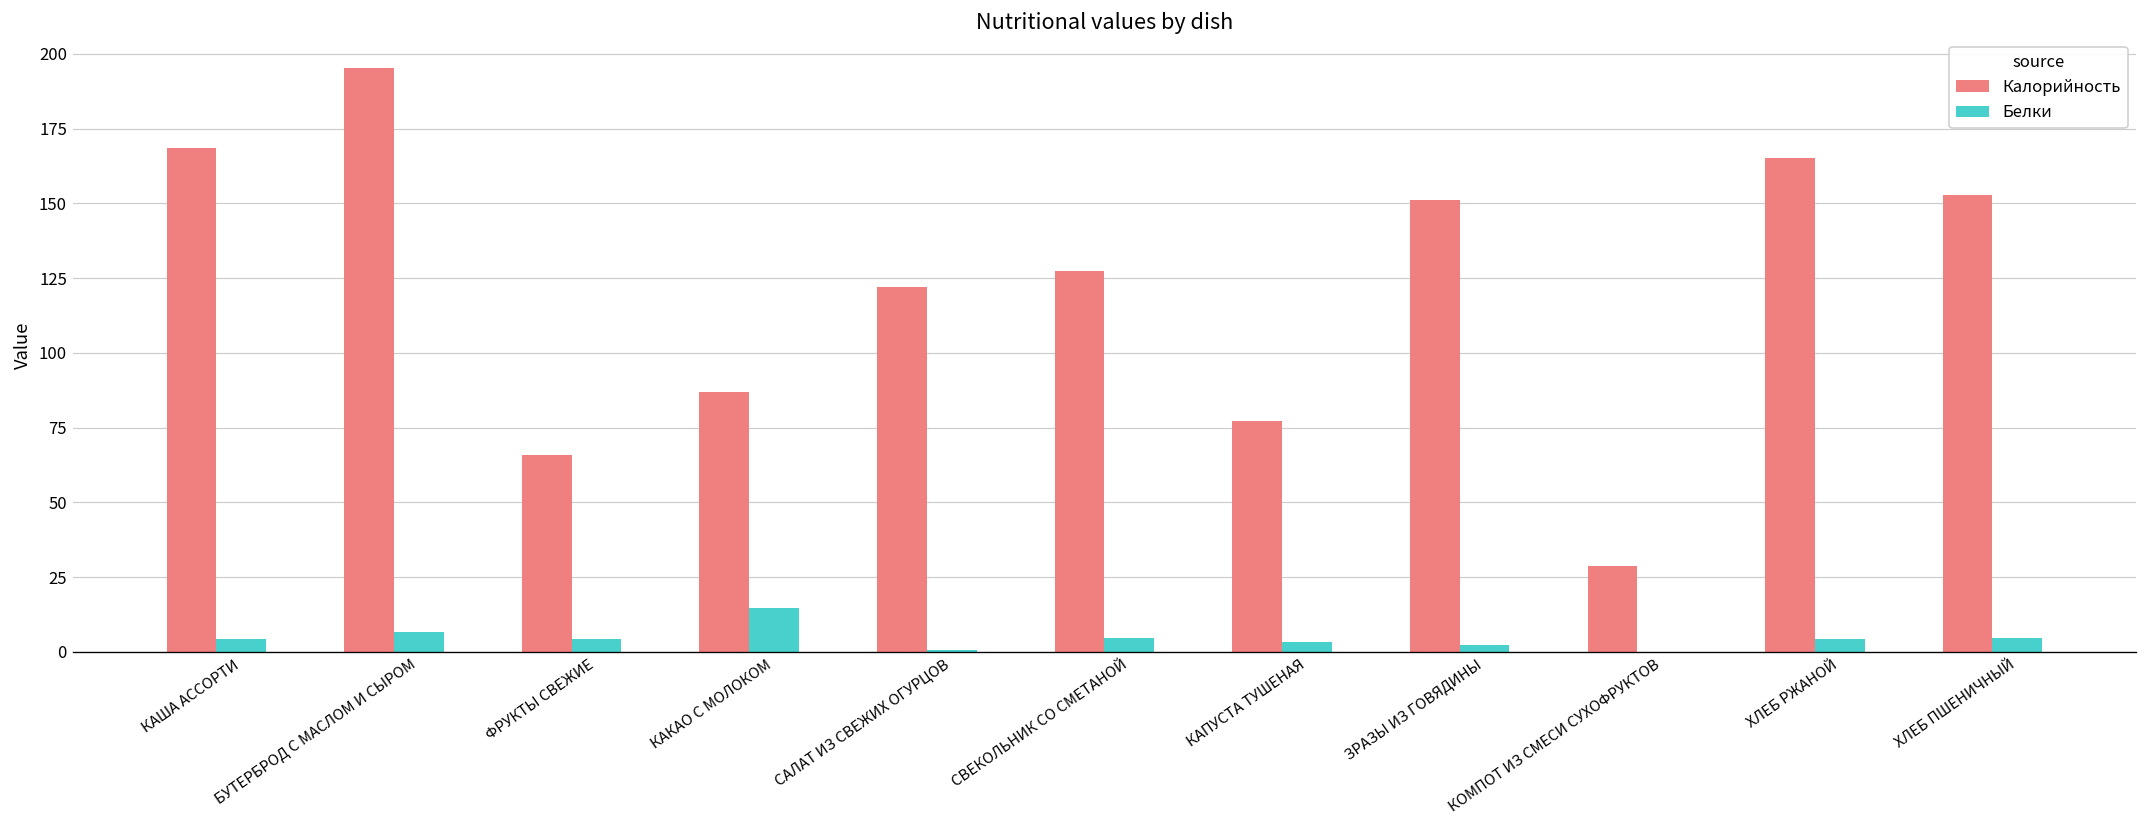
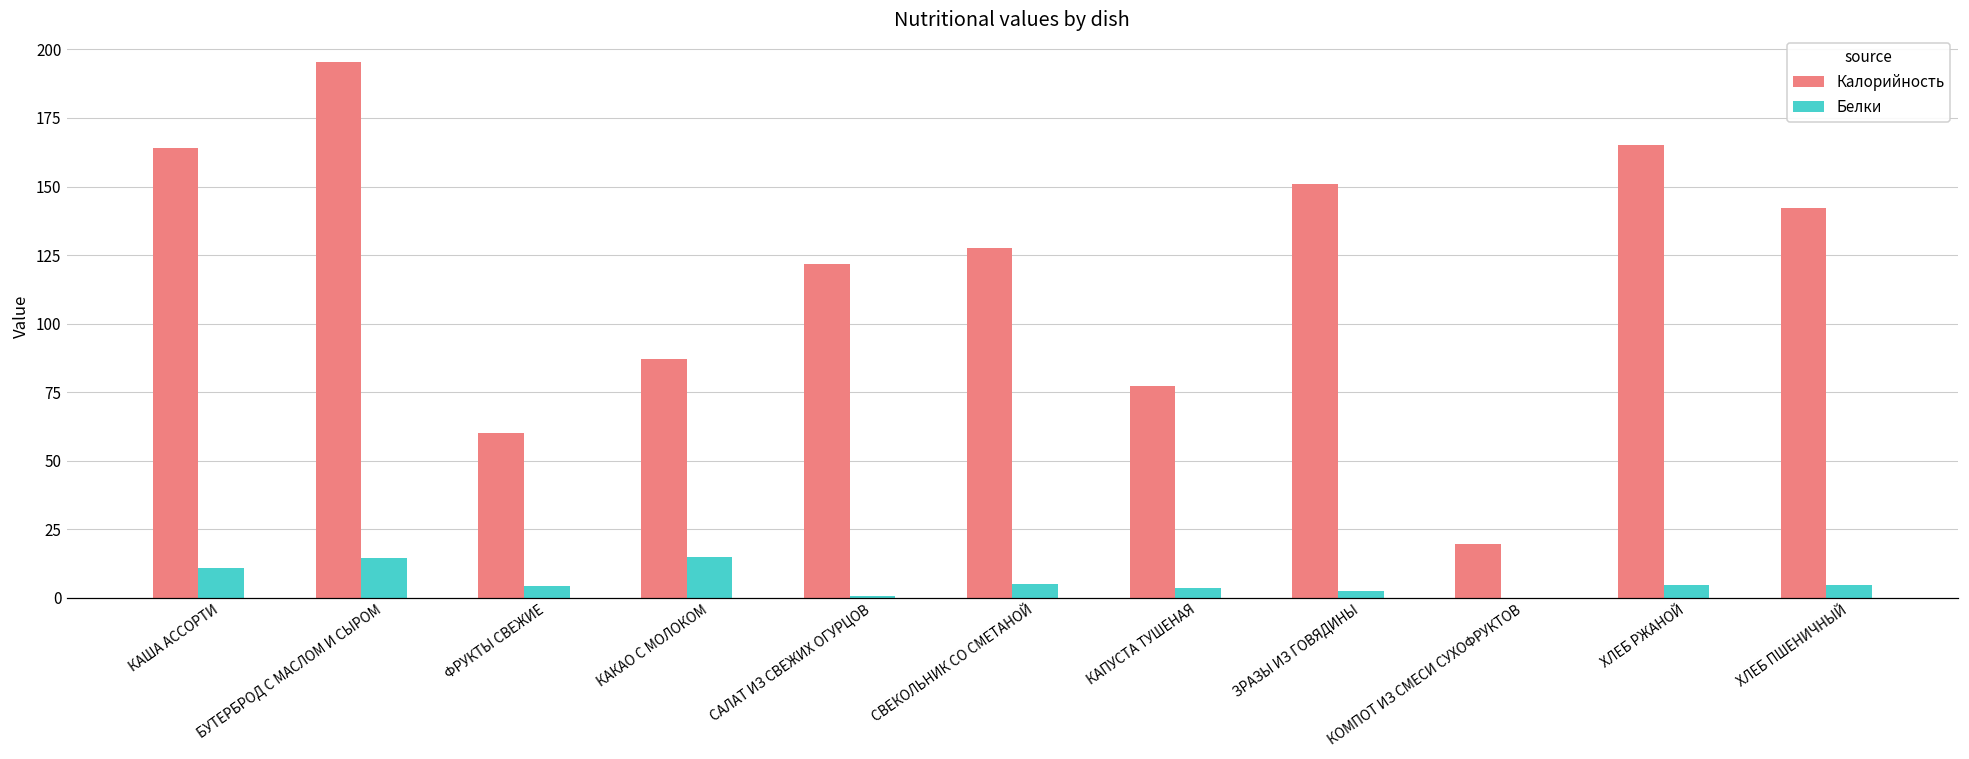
  {
    "Калорийность": {
-     "КАША АССОРТИ": 169,
+     "КАША АССОРТИ": 164,
      "БУТЕРБРОД С МАСЛОМ И СЫРОМ": 195,
-     "ФРУКТЫ СВЕЖИЕ": 66,
+     "ФРУКТЫ СВЕЖИЕ": 60,
      "КАКАО С МОЛОКОМ": 87,
      "САЛАТ ИЗ СВЕЖИХ ОГУРЦОВ": 122,
      "СВЕКОЛЬНИК СО СМЕТАНОЙ": 127,
      "КАПУСТА ТУШЕНАЯ": 77,
      "ЗРАЗЫ ИЗ ГОВЯДИНЫ": 151,
-     "КОМПОТ ИЗ СМЕСИ СУХОФРУКТОВ": 29,
+     "КОМПОТ ИЗ СМЕСИ СУХОФРУКТОВ": 19,
      "ХЛЕБ РЖАНОЙ": 165,
-     "ХЛЕБ ПШЕНИЧНЫЙ": 153
+     "ХЛЕБ ПШЕНИЧНЫЙ": 142
    },
    "Белки": {
-     "КАША АССОРТИ": 5,
-     "БУТЕРБРОД С МАСЛОМ И СЫРОМ": 7,
+     "КАША АССОРТИ": 11,
+     "БУТЕРБРОД С МАСЛОМ И СЫРОМ": 14,
      "ФРУКТЫ СВЕЖИЕ": 4,
      "КАКАО С МОЛОКОМ": 15,
      "СВЕКОЛЬНИК СО СМЕТАНОЙ": 5,
      "КАПУСТА ТУШЕНАЯ": 3,
      "ЗРАЗЫ ИЗ ГОВЯДИНЫ": 2,
      "КОМПОТ ИЗ СМЕСИ СУХОФРУКТОВ": 0,
      "ХЛЕБ РЖАНОЙ": 5,
      "ХЛЕБ ПШЕНИЧНЫЙ": 5
    }
  }
